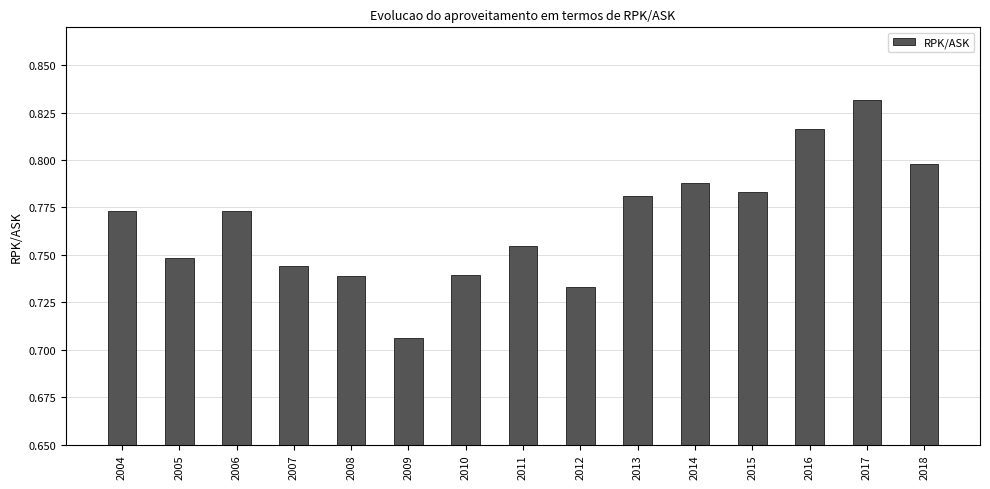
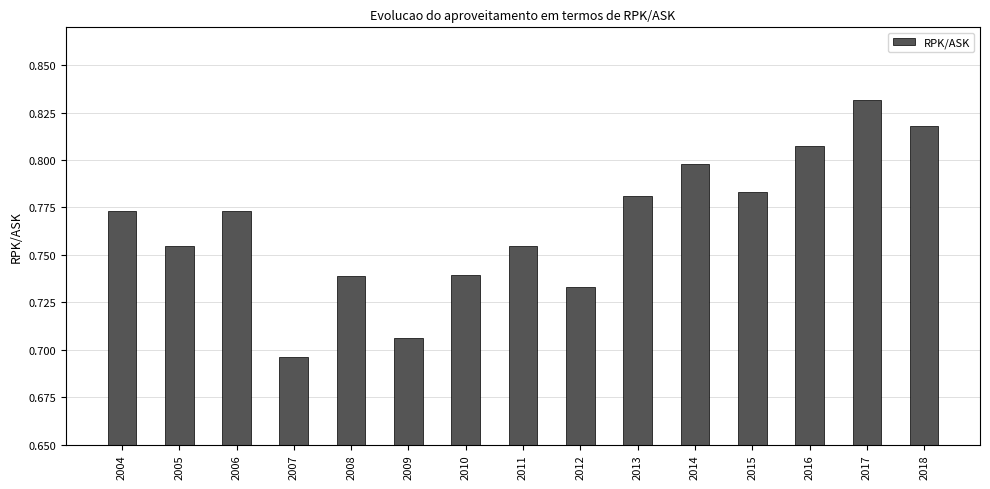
  {
    "2004": 0.773,
-   "2005": 0.749,
+   "2005": 0.754,
    "2006": 0.773,
-   "2007": 0.744,
+   "2007": 0.696,
    "2008": 0.739,
    "2009": 0.706,
    "2010": 0.739,
    "2011": 0.754,
    "2012": 0.733,
    "2013": 0.781,
-   "2014": 0.788,
+   "2014": 0.798,
    "2015": 0.783,
-   "2016": 0.816,
+   "2016": 0.807,
    "2017": 0.831,
-   "2018": 0.798
+   "2018": 0.818
  }
